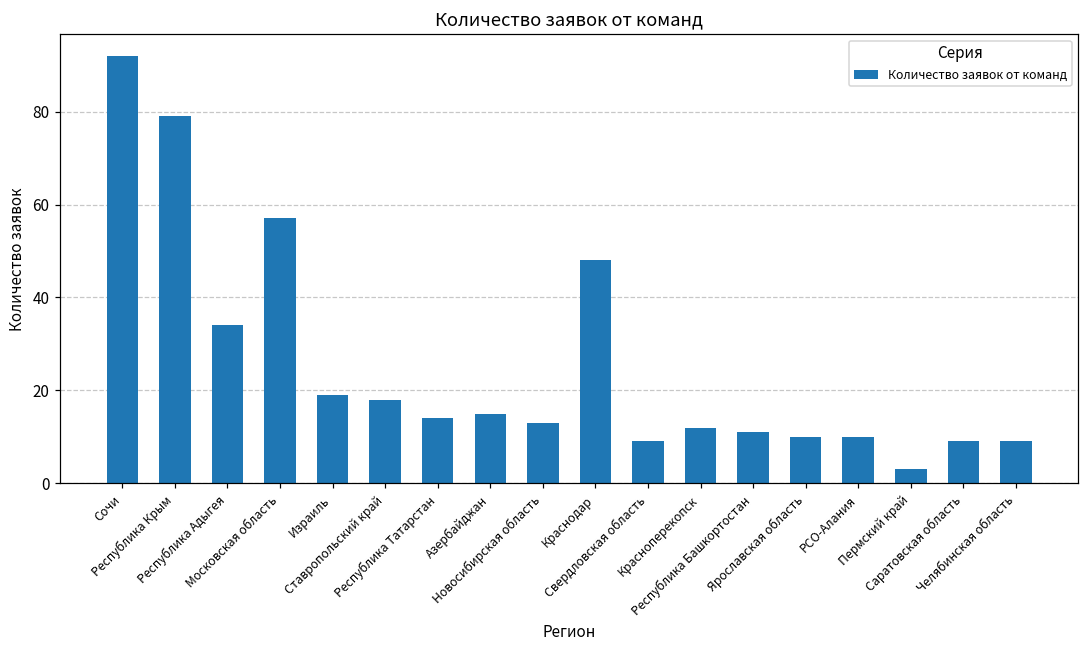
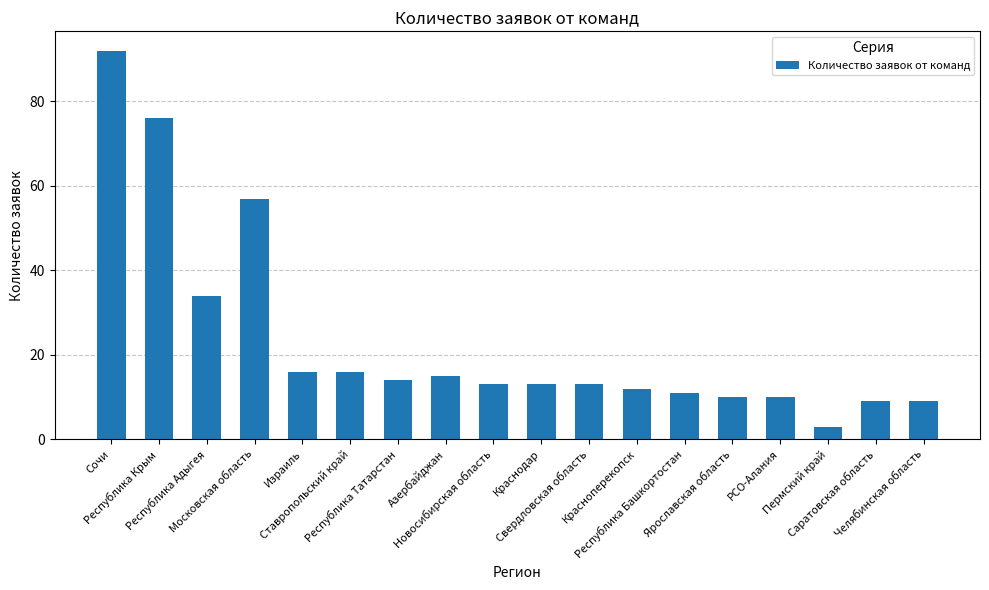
  {
    "Сочи": 92,
-   "Республика Крым": 79,
+   "Республика Крым": 76,
    "Республика Адыгея": 34,
    "Московская область": 57,
-   "Израиль": 19,
-   "Ставропольский край": 18,
+   "Израиль": 16,
+   "Ставропольский край": 16,
    "Республика Татарстан": 14,
    "Азербайджан": 15,
    "Новосибирская область": 13,
-   "Краснодар": 48,
-   "Свердловская область": 9,
+   "Краснодар": 13,
+   "Свердловская область": 13,
    "Красноперекопск": 12,
    "Республика Башкортостан": 11,
    "Ярославская область": 10,
    "РСО-Алания": 10,
    "Пермский край": 3,
    "Саратовская область": 9,
    "Челябинская область": 9
  }
